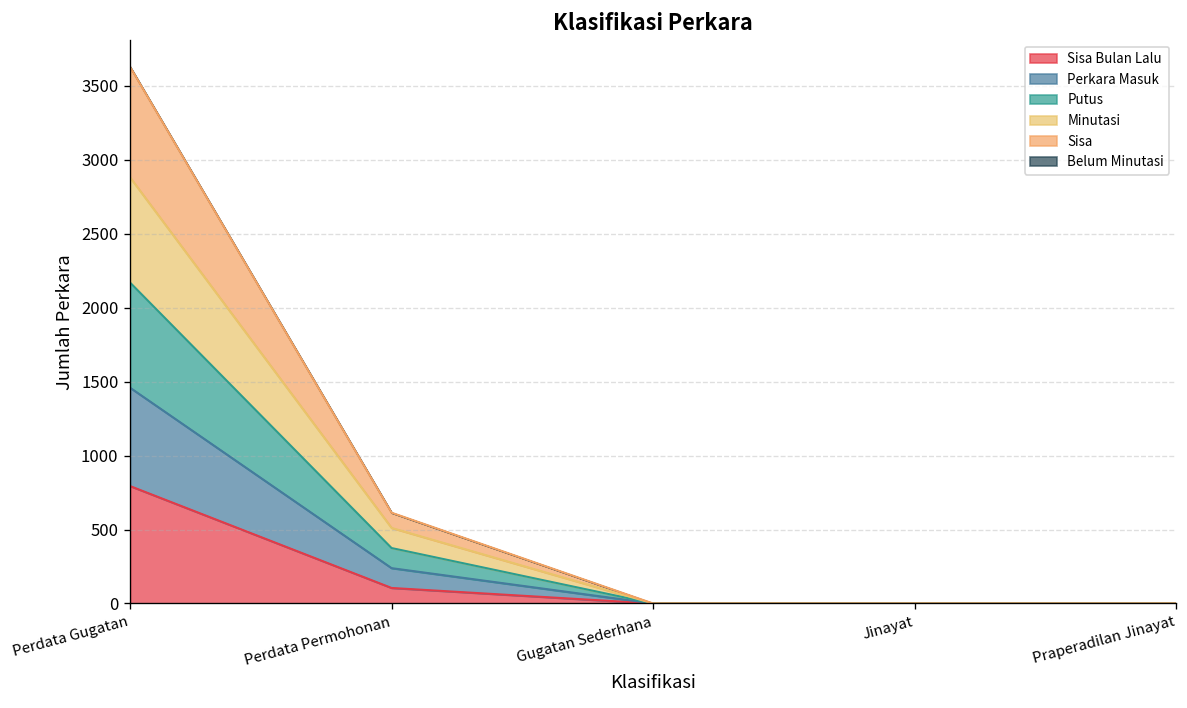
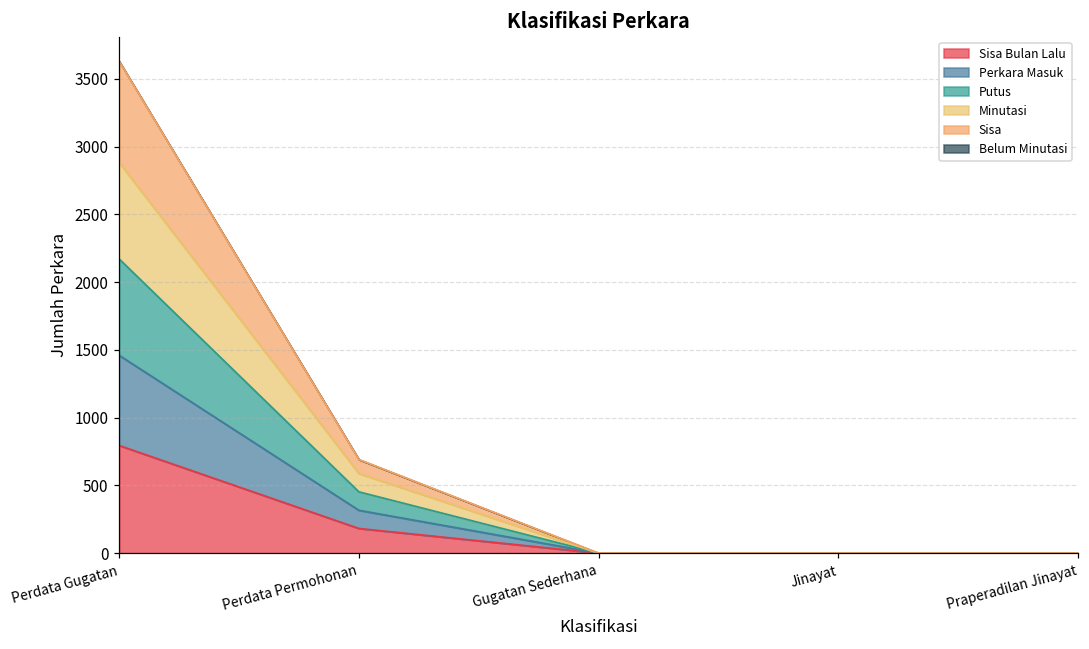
  {
    "Sisa Bulan Lalu": {
      "Perdata Gugatan": 790,
-     "Perdata Permohonan": 110
+     "Perdata Permohonan": 180
    },
    "Minutasi": {
      "Perdata Gugatan": 710,
      "Perdata Permohonan": 140
    }
  }
